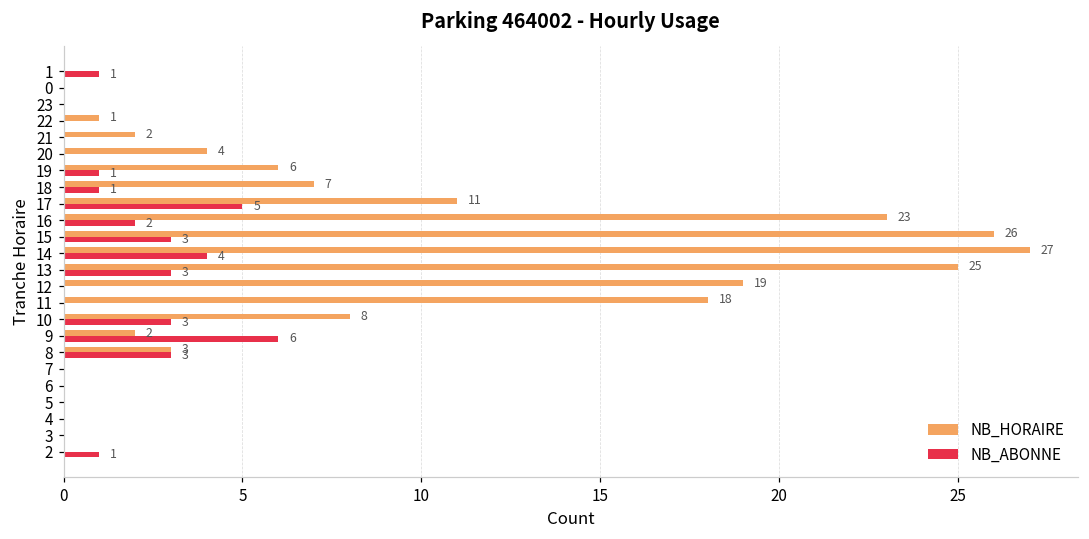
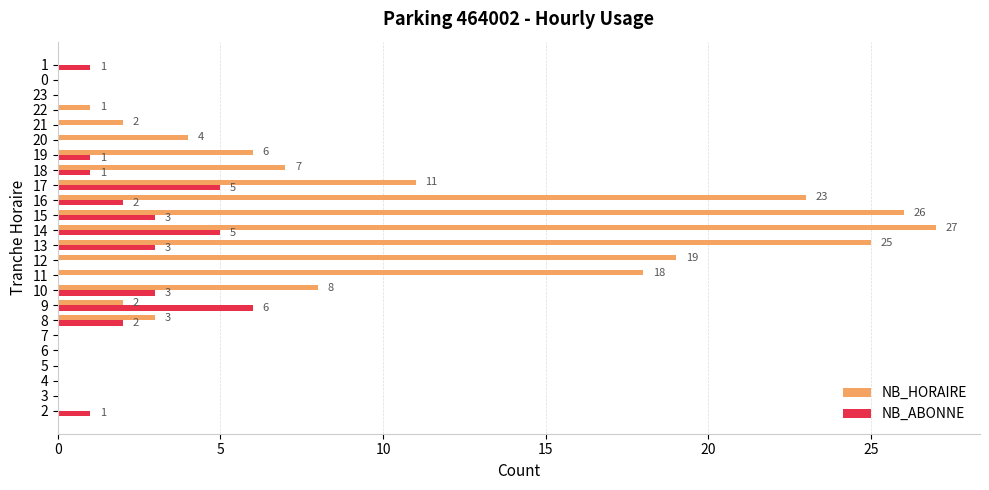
  {
    "NB_HORAIRE": {
      "22": 1,
      "21": 2,
      "20": 4,
      "19": 6,
      "18": 7,
      "17": 11,
      "16": 23,
      "15": 26,
      "14": 27,
      "13": 25,
      "12": 19,
      "11": 18,
      "10": 8,
      "9": 2
    },
    "NB_ABONNE": {
      "1": 1,
      "19": 1,
      "18": 1,
      "17": 5,
      "16": 2,
      "15": 3,
-     "14": 4,
+     "14": 5,
      "13": 3,
      "10": 3,
      "9": 6,
-     "8": 3,
+     "8": 2,
      "2": 1
    }
  }
